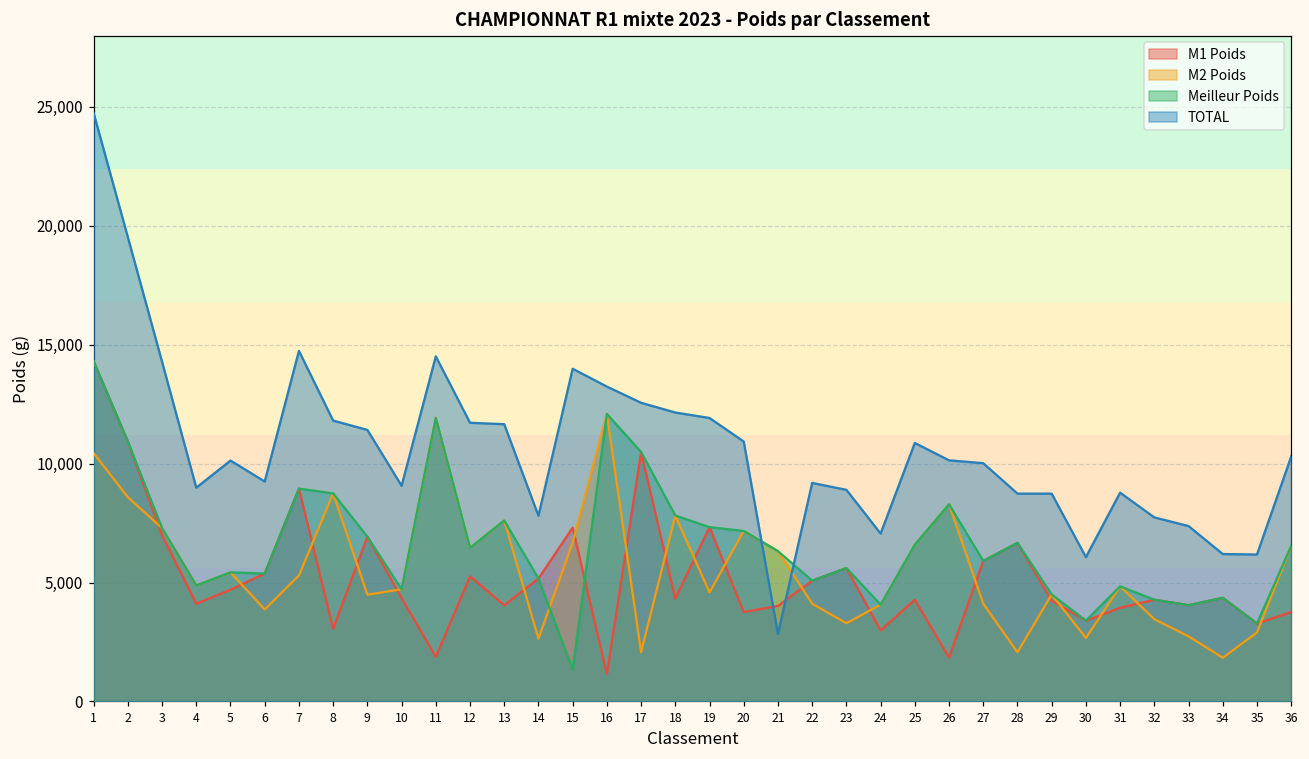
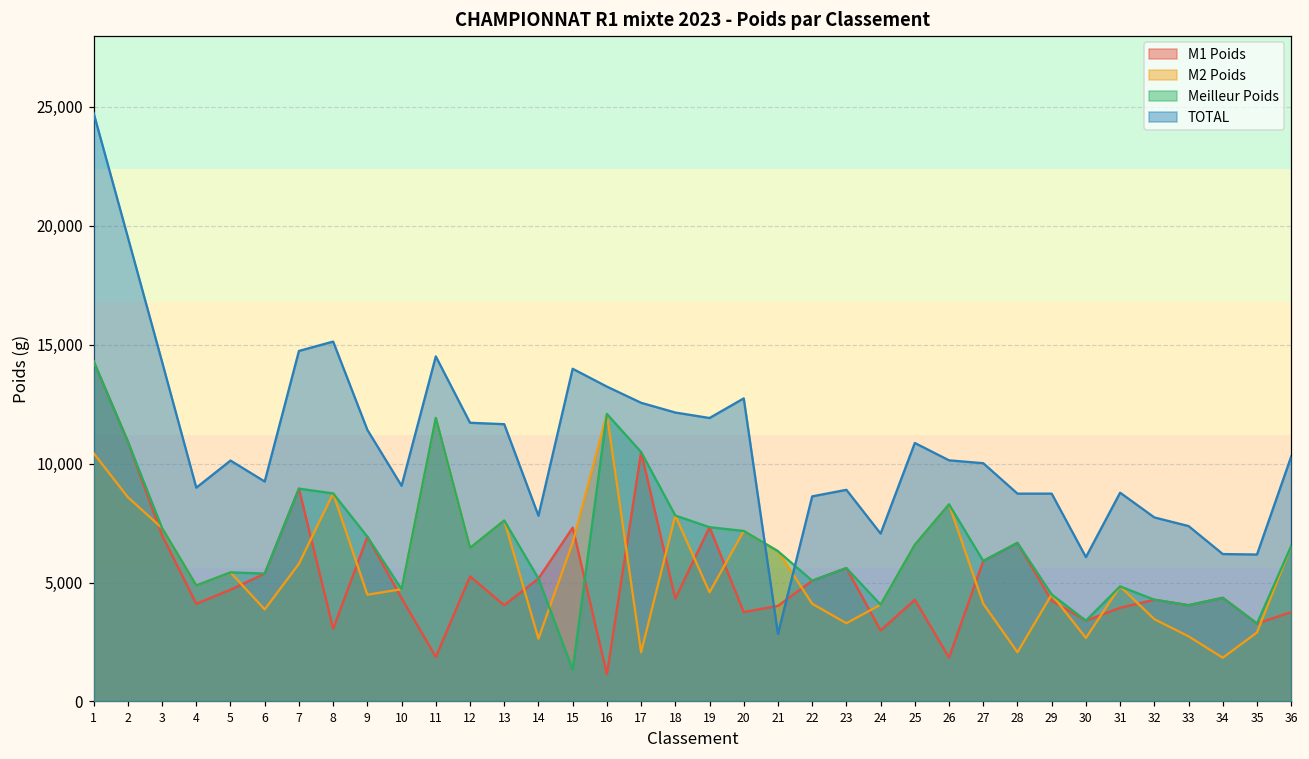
  {
    "M1 Poids": {
      "3": "7,000",
      "4": "4,100",
      "5": "4,700",
      "8": "3,100",
      "10": "4,400",
      "11": "1,900",
      "12": "5,300",
      "13": "4,100",
      "15": "7,300",
      "16": "1,200",
      "18": "4,300",
      "20": "3,800",
      "21": "4,000",
      "24": "3,000",
      "25": "4,300",
      "26": "1,900",
      "29": "4,200",
      "31": "3,900",
      "36": "3,800"
    },
    "M2 Poids": {
      "1": "10,400",
      "2": "8,600",
      "6": "3,900",
-     "7": "5,300",
+     "7": "5,800",
      "9": "4,500",
      "14": "2,600",
      "15": "6,700",
      "17": "2,100",
      "19": "4,600",
      "22": "4,100",
      "23": "3,300",
      "27": "4,100",
      "28": "2,100",
      "30": "2,700",
      "32": "3,500",
      "33": "2,700",
      "34": "1,800",
      "35": "2,900"
    },
    "Meilleur Poids": {
      "15": "1,300"
    },
    "TOTAL": {
      "1": "24,700",
      "2": "19,500",
      "3": "14,300",
      "4": "9,000",
      "5": "10,100",
      "6": "9,300",
      "7": "14,700",
-     "8": "11,800",
+     "8": "15,100",
      "9": "11,400",
      "10": "9,100",
      "11": "14,500",
      "12": "11,700",
      "13": "11,700",
      "14": "7,800",
      "15": "14,000",
      "16": "13,200",
      "17": "12,600",
      "18": "12,200",
      "19": "11,900",
-     "20": "10,900",
+     "20": "12,700",
      "21": "2,800",
-     "22": "9,200",
+     "22": "8,600",
      "23": "8,900",
      "24": "7,100",
      "25": "10,900",
      "26": "10,100",
      "27": "10,000",
      "28": "8,700",
      "29": "8,700",
      "30": "6,100",
      "31": "8,800",
      "32": "7,700",
      "33": "7,400",
      "34": "6,200",
      "35": "6,200",
      "36": "10,300"
    }
  }
